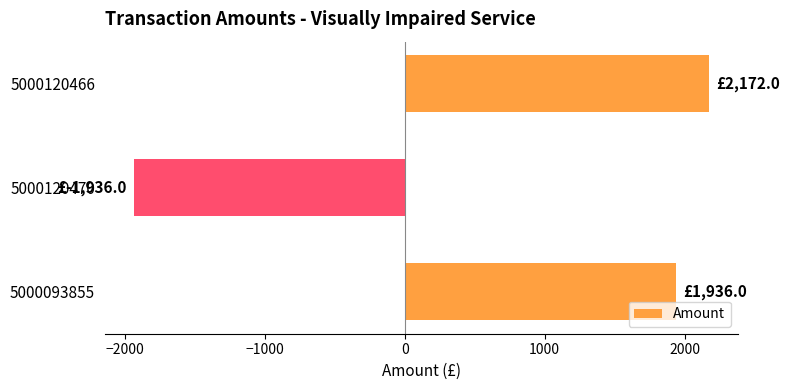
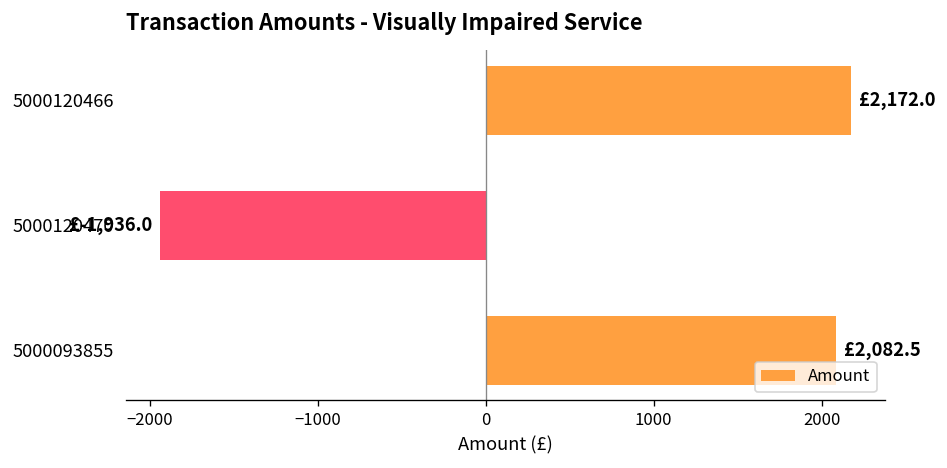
  {
    "5000120466": "£2,172.0",
    "5000120470": "£-1,936.0",
-   "5000093855": "£1,936.0"
+   "5000093855": "£2,082.5"
  }
